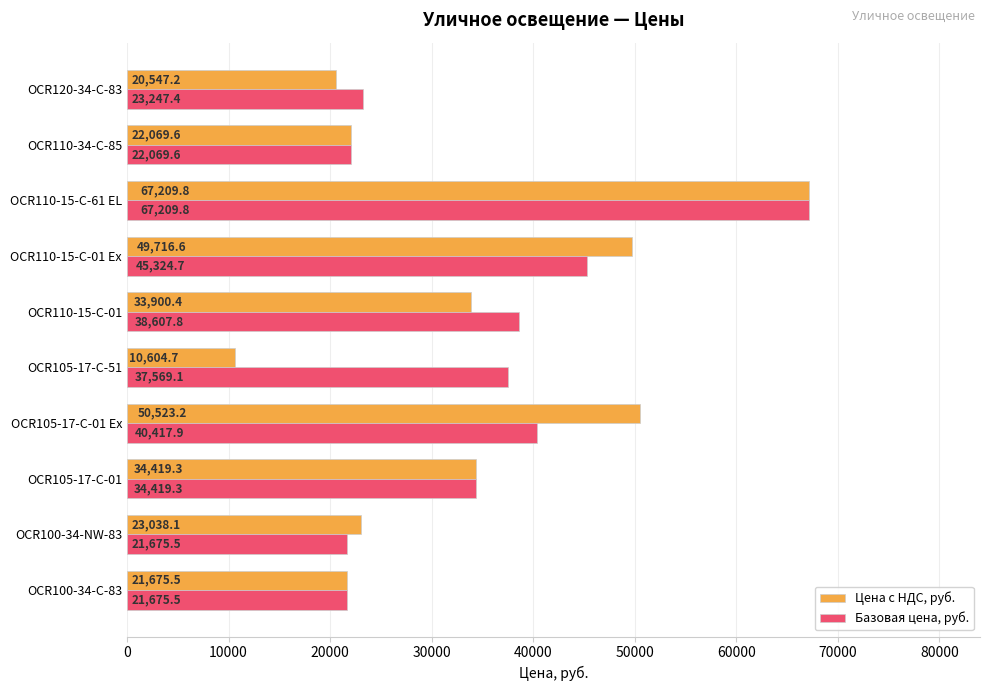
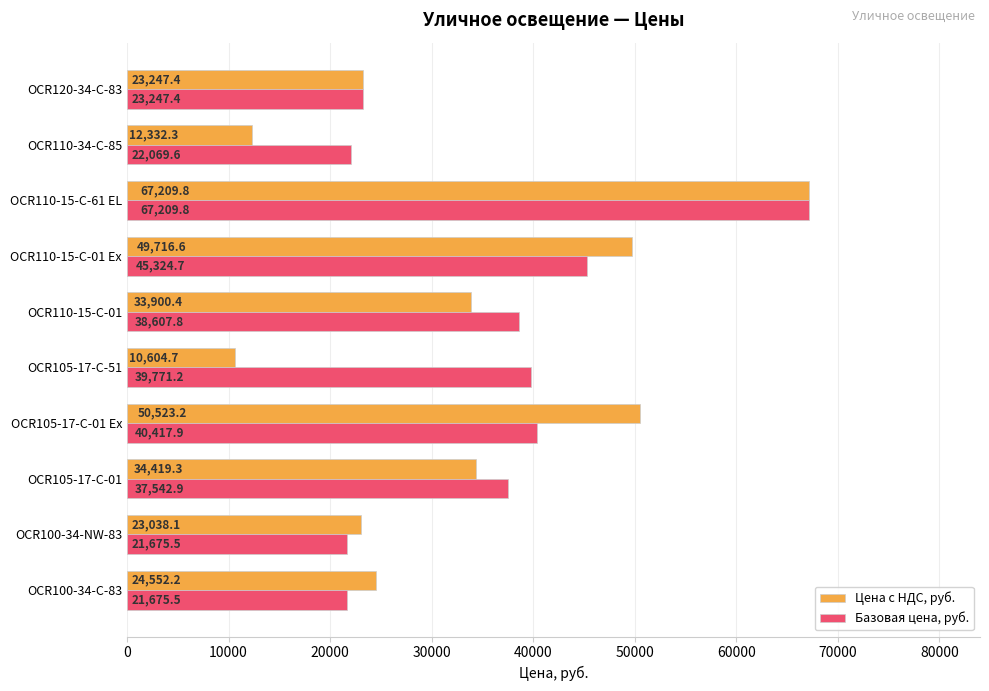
  {
    "Цена с НДС, руб.": {
-     "OCR120-34-C-83": "20,547.2",
-     "OCR110-34-C-85": "22,069.6",
+     "OCR120-34-C-83": "23,247.4",
+     "OCR110-34-C-85": "12,332.3",
      "OCR110-15-C-61 EL": "67,209.8",
      "OCR110-15-C-01 Ex": "49,716.6",
      "OCR110-15-C-01": "33,900.4",
      "OCR105-17-C-51": "10,604.7",
      "OCR105-17-C-01 Ex": "50,523.2",
      "OCR105-17-C-01": "34,419.3",
      "OCR100-34-NW-83": "23,038.1",
-     "OCR100-34-C-83": "21,675.5"
+     "OCR100-34-C-83": "24,552.2"
    },
    "Базовая цена, руб.": {
      "OCR120-34-C-83": "23,247.4",
      "OCR110-34-C-85": "22,069.6",
      "OCR110-15-C-61 EL": "67,209.8",
      "OCR110-15-C-01 Ex": "45,324.7",
      "OCR110-15-C-01": "38,607.8",
-     "OCR105-17-C-51": "37,569.1",
+     "OCR105-17-C-51": "39,771.2",
      "OCR105-17-C-01 Ex": "40,417.9",
-     "OCR105-17-C-01": "34,419.3",
+     "OCR105-17-C-01": "37,542.9",
      "OCR100-34-NW-83": "21,675.5",
      "OCR100-34-C-83": "21,675.5"
    }
  }
